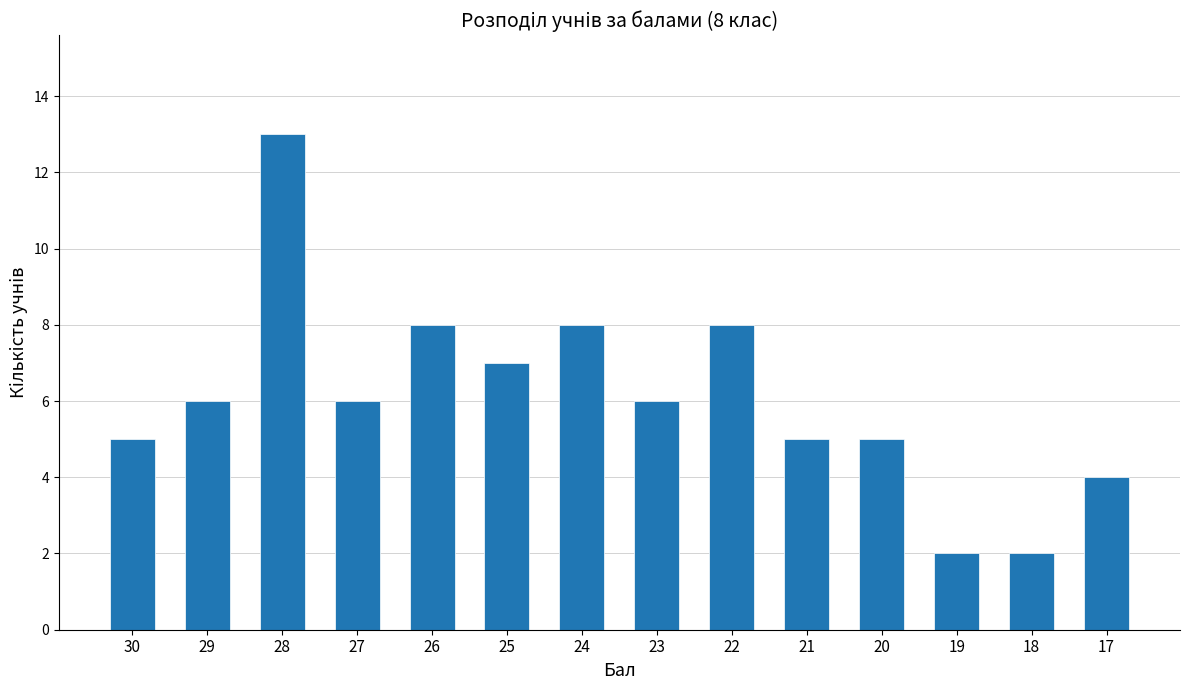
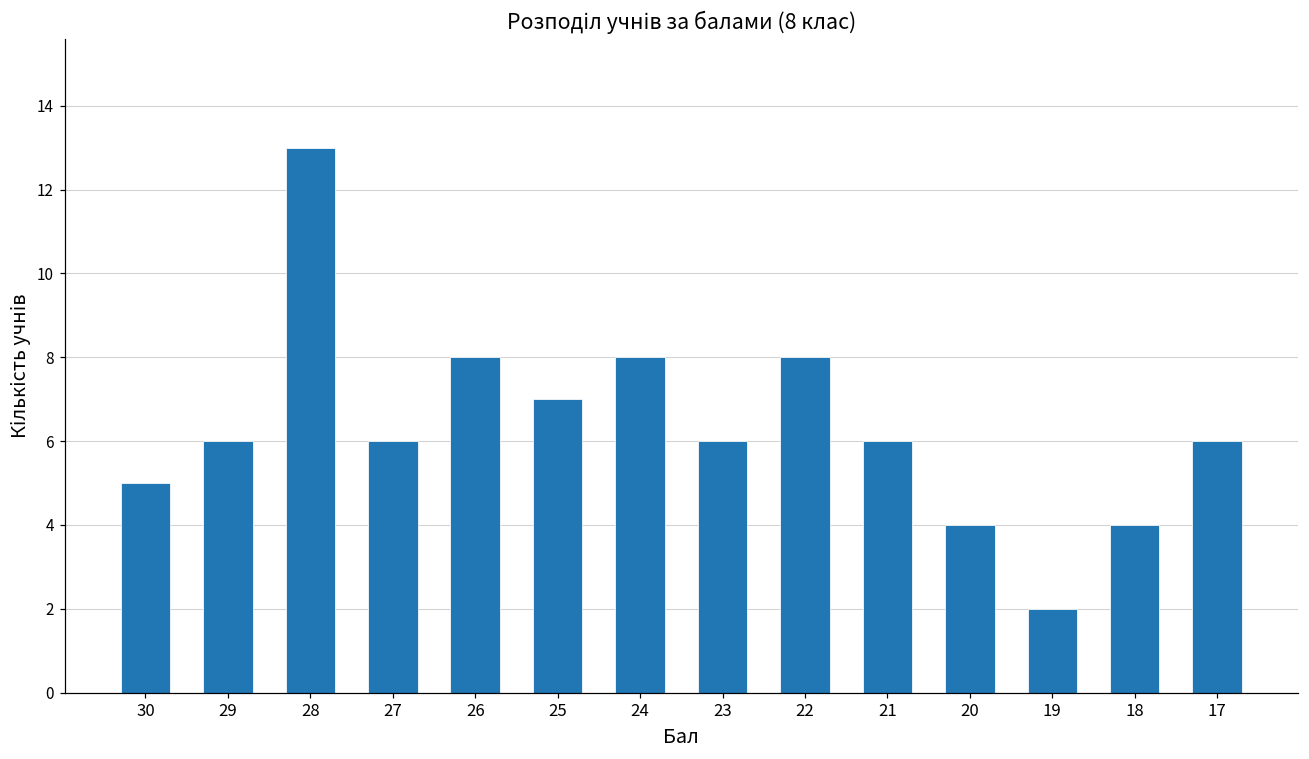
  {
    "30": 5,
    "29": 6,
    "28": 13,
    "27": 6,
    "26": 8,
    "25": 7,
    "24": 8,
    "23": 6,
    "22": 8,
-   "21": 5,
-   "20": 5,
+   "21": 6,
+   "20": 4,
    "19": 2,
-   "18": 2,
-   "17": 4
+   "18": 4,
+   "17": 6
  }
